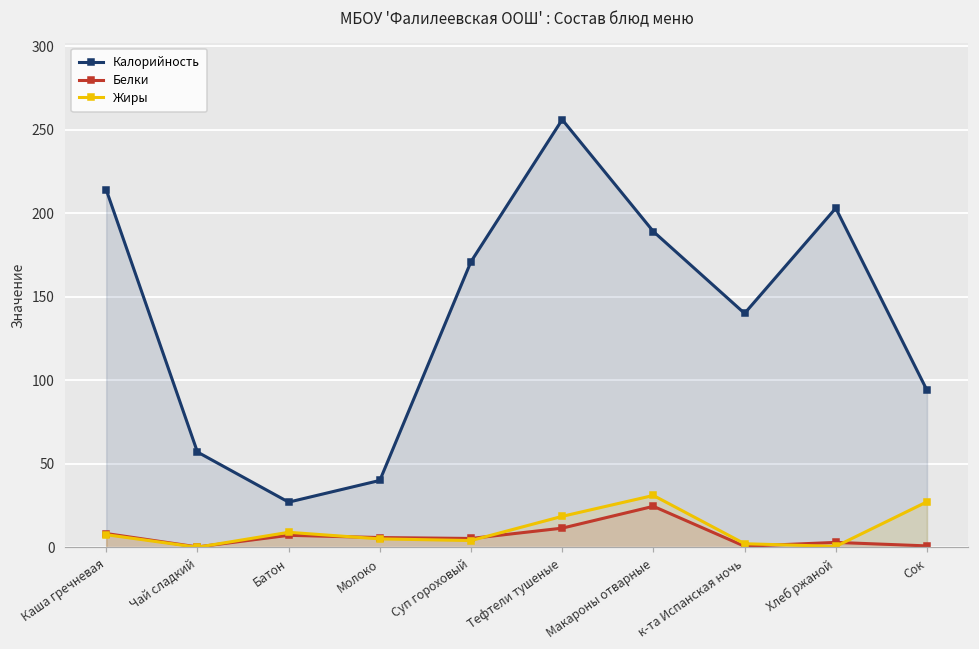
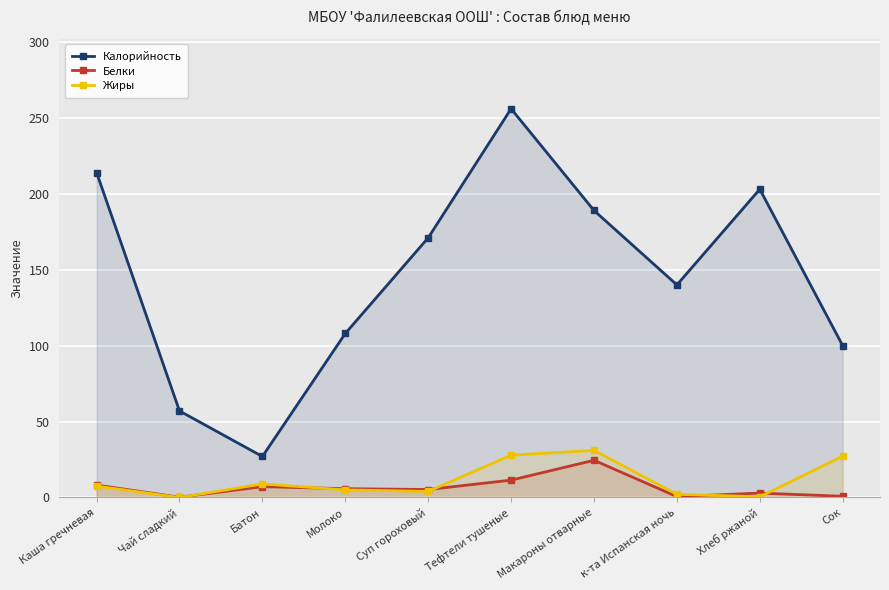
  {
    "Калорийность": {
      "Каша гречневая": 214,
      "Чай сладкий": 57,
      "Батон": 27,
-     "Молоко": 40,
+     "Молоко": 108,
      "Суп гороховый": 171,
      "Тефтели тушеные": 256,
      "Макароны отварные": 189,
      "к-та Испанская ночь": 140,
      "Хлеб ржаной": 203,
-     "Сок": 94
+     "Сок": 100
    },
    "Белки": {
      "Батон": 7,
      "Тефтели тушеные": 11,
      "Макароны отварные": 25,
      "Хлеб ржаной": 3,
      "Сок": 1
    },
    "Жиры": {
      "Батон": 9,
-     "Тефтели тушеные": 19,
+     "Тефтели тушеные": 28,
      "Макароны отварные": 31,
      "Хлеб ржаной": 1,
      "Сок": 27
    }
  }
